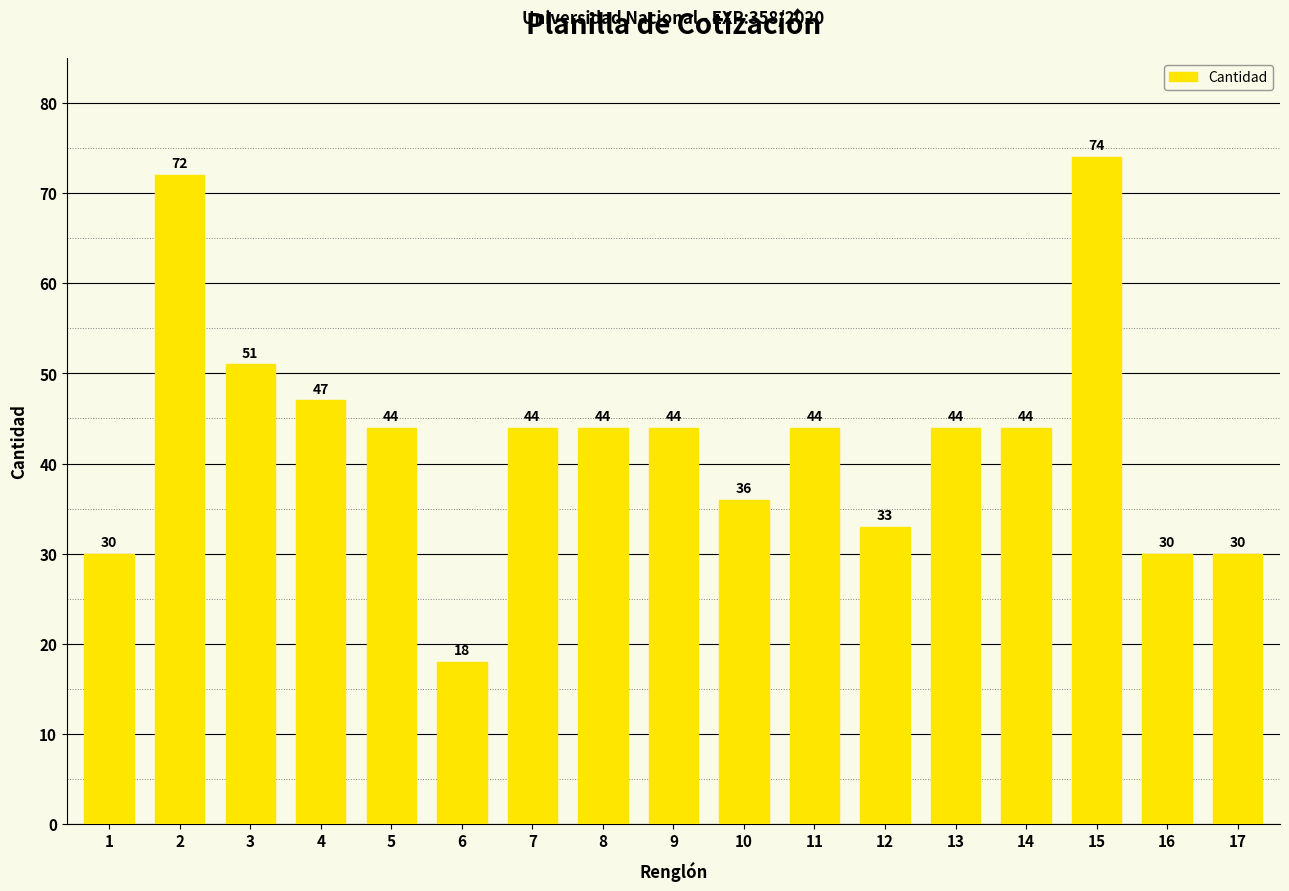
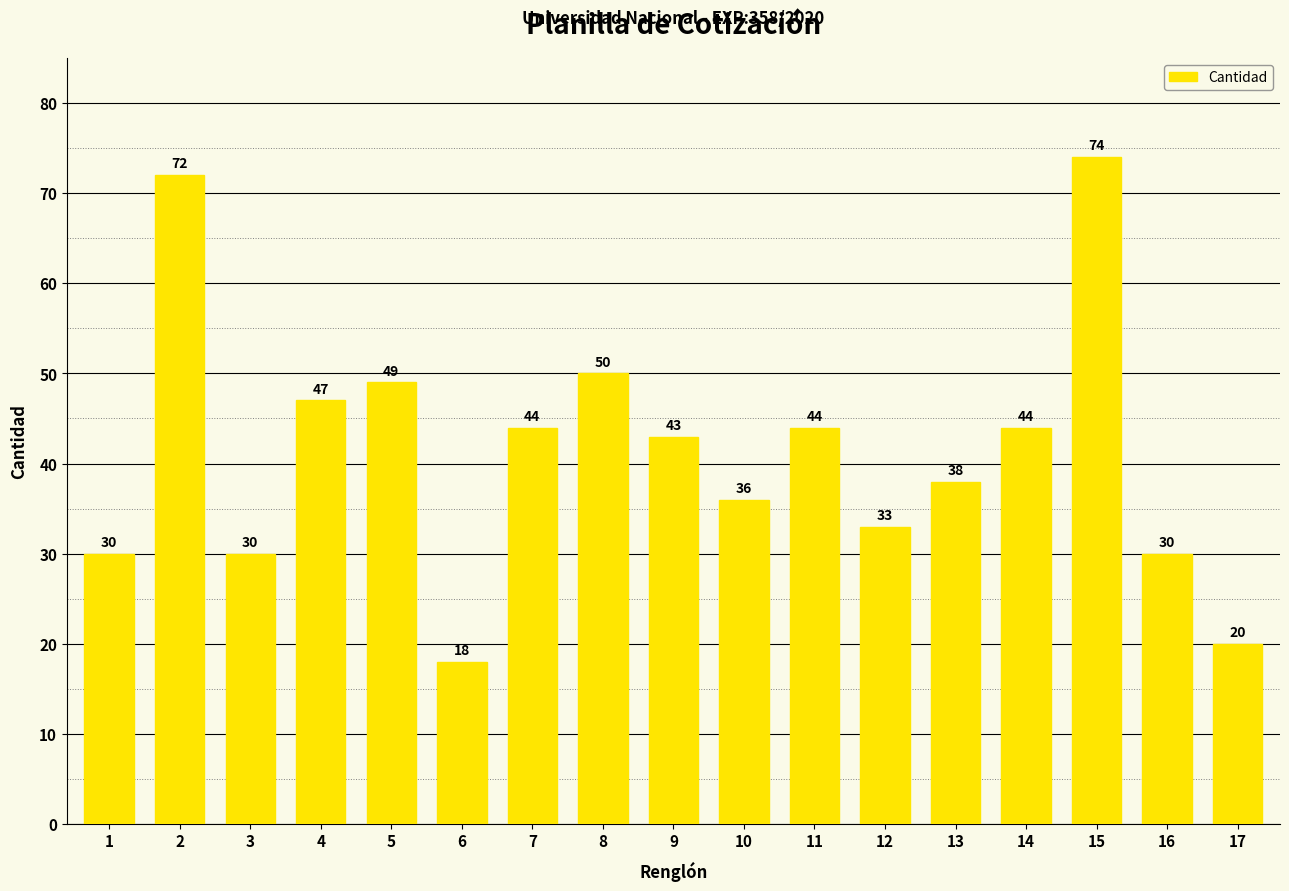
  {
    "1": 30,
    "2": 72,
-   "3": 51,
+   "3": 30,
    "4": 47,
-   "5": 44,
+   "5": 49,
    "6": 18,
    "7": 44,
-   "8": 44,
-   "9": 44,
+   "8": 50,
+   "9": 43,
    "10": 36,
    "11": 44,
    "12": 33,
-   "13": 44,
+   "13": 38,
    "14": 44,
    "15": 74,
    "16": 30,
-   "17": 30
+   "17": 20
  }
